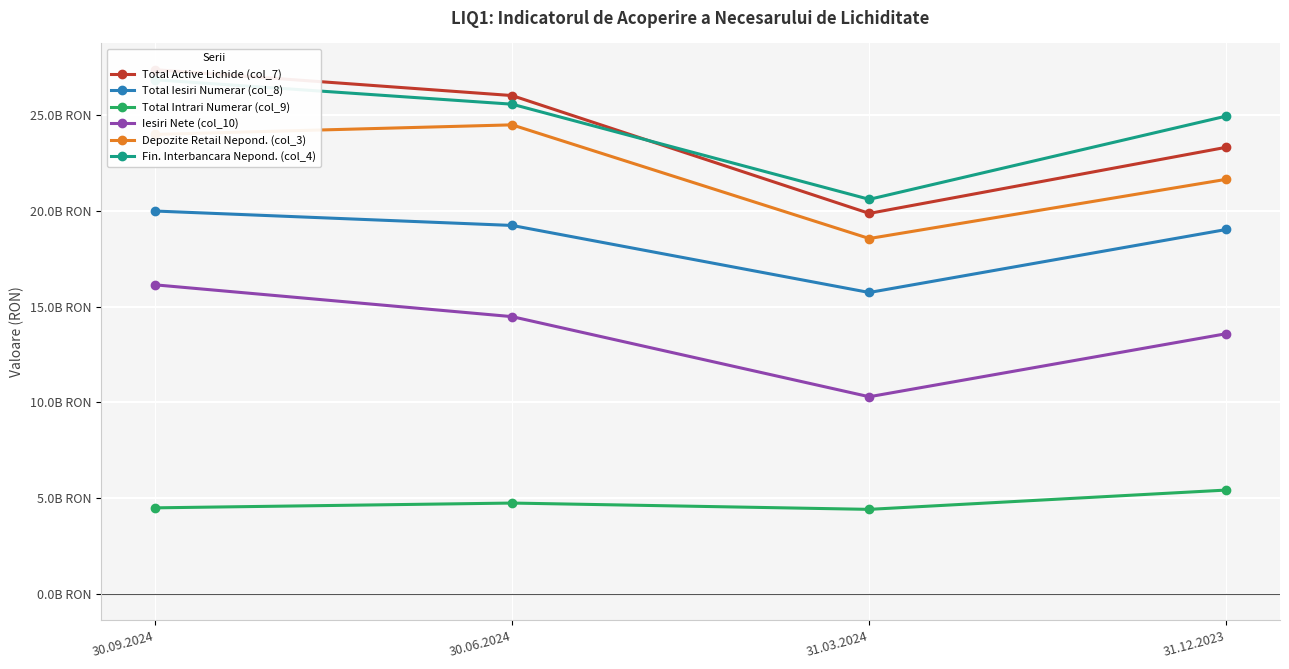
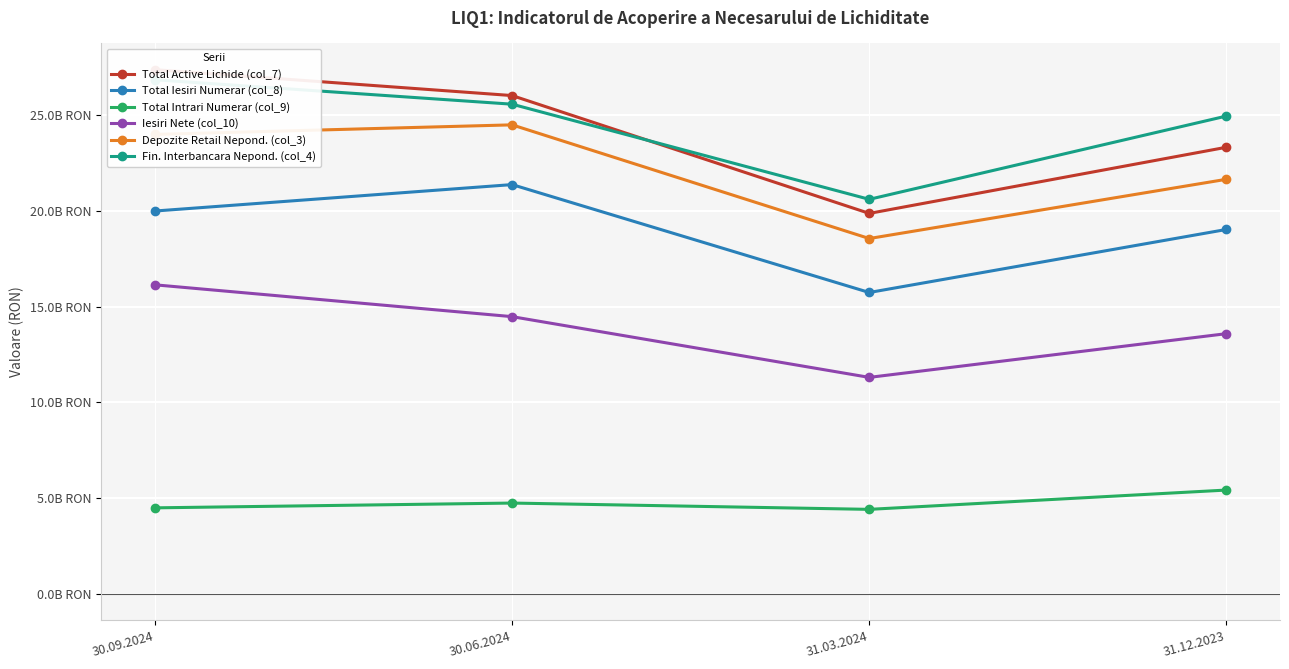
  {
    "Total Active Lichide (col_7)": {
      "30.06.2024": "26.0B RON",
      "31.03.2024": "19.9B RON",
      "31.12.2023": "23.3B RON"
    },
    "Total Iesiri Numerar (col_8)": {
      "30.09.2024": "20.0B RON",
-     "30.06.2024": "19.2B RON",
+     "30.06.2024": "21.4B RON",
      "31.03.2024": "15.7B RON",
      "31.12.2023": "19.0B RON"
    },
    "Iesiri Nete (col_10)": {
      "30.09.2024": "16.1B RON",
      "30.06.2024": "14.5B RON",
-     "31.03.2024": "10.3B RON",
+     "31.03.2024": "11.3B RON",
      "31.12.2023": "13.6B RON"
    },
    "Depozite Retail Nepond. (col_3)": {
      "30.06.2024": "24.5B RON",
      "31.03.2024": "18.5B RON",
      "31.12.2023": "21.6B RON"
    }
  }
